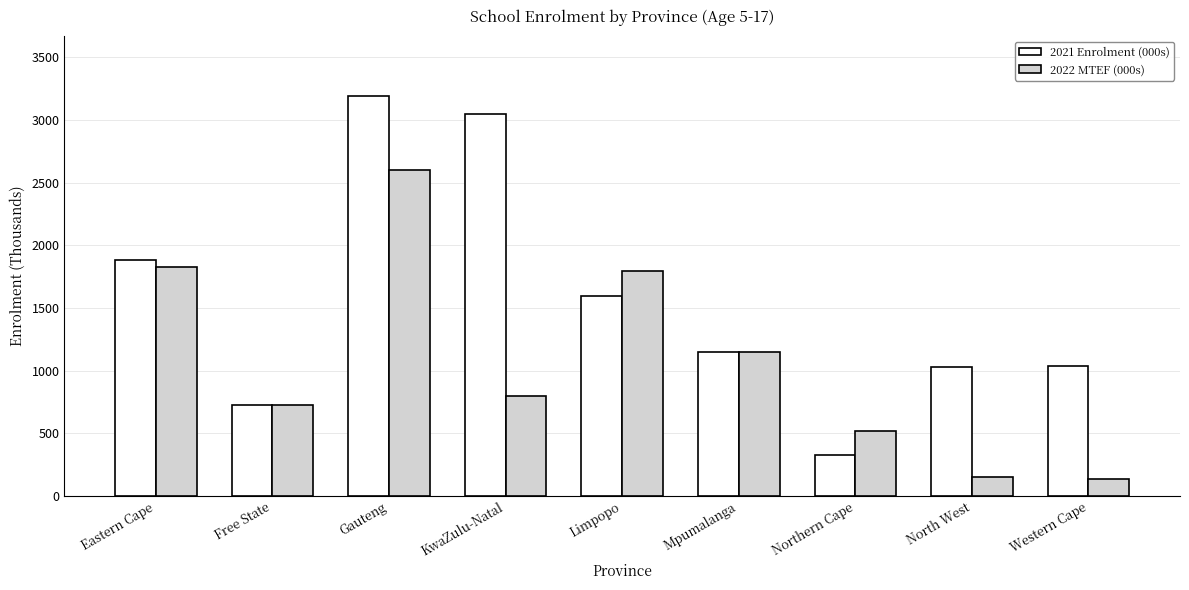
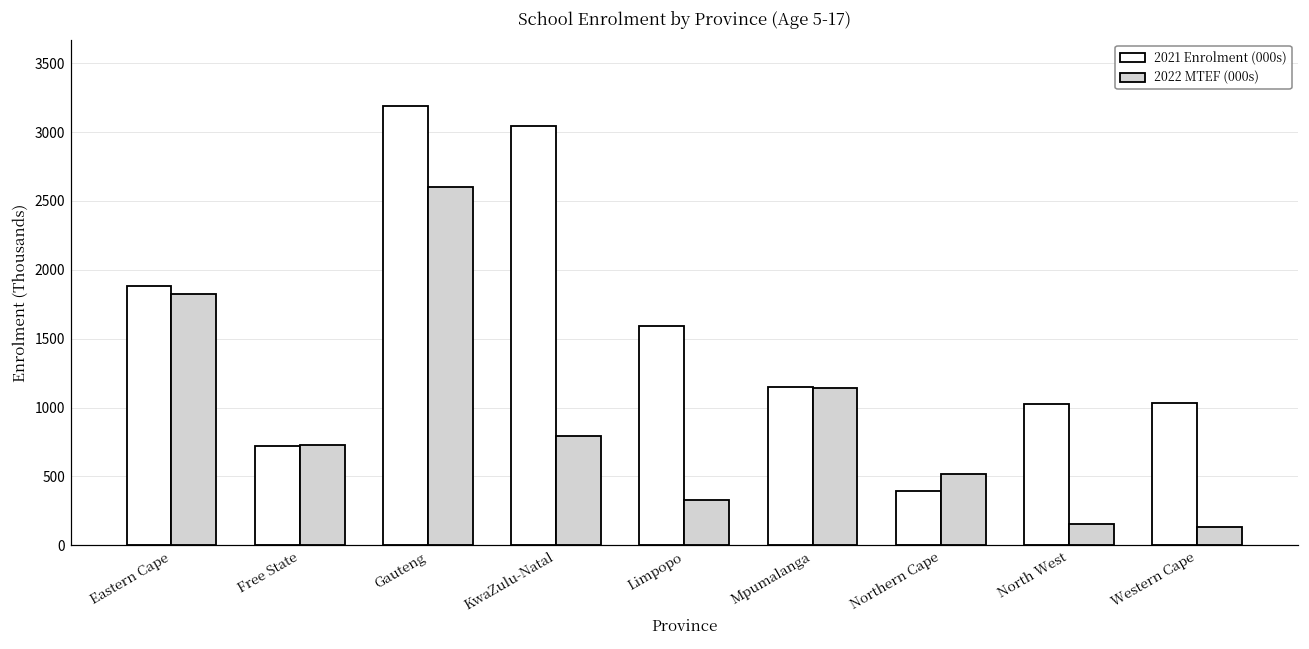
  {
    "2021 Enrolment (000s)": {
      "Eastern Cape": 1880,
      "Free State": 720,
      "Gauteng": 3190,
      "KwaZulu-Natal": 3050,
      "Limpopo": 1590,
      "Mpumalanga": 1150,
-     "Northern Cape": 320,
+     "Northern Cape": 390,
      "North West": 1030,
      "Western Cape": 1030
    },
    "2022 MTEF (000s)": {
      "Eastern Cape": 1820,
      "Free State": 730,
      "Gauteng": 2600,
      "KwaZulu-Natal": 800,
-     "Limpopo": 1800,
+     "Limpopo": 330,
      "Mpumalanga": 1140,
      "Northern Cape": 520,
      "North West": 150,
      "Western Cape": 130
    }
  }
